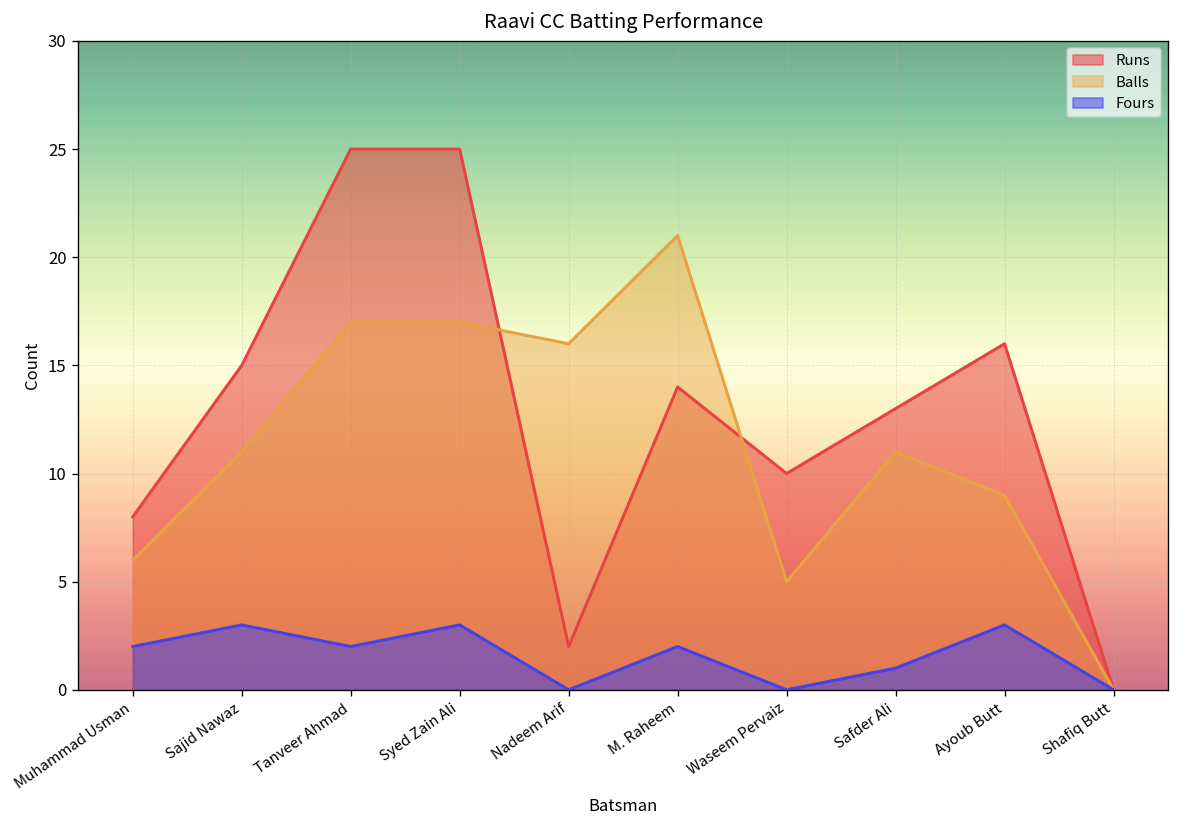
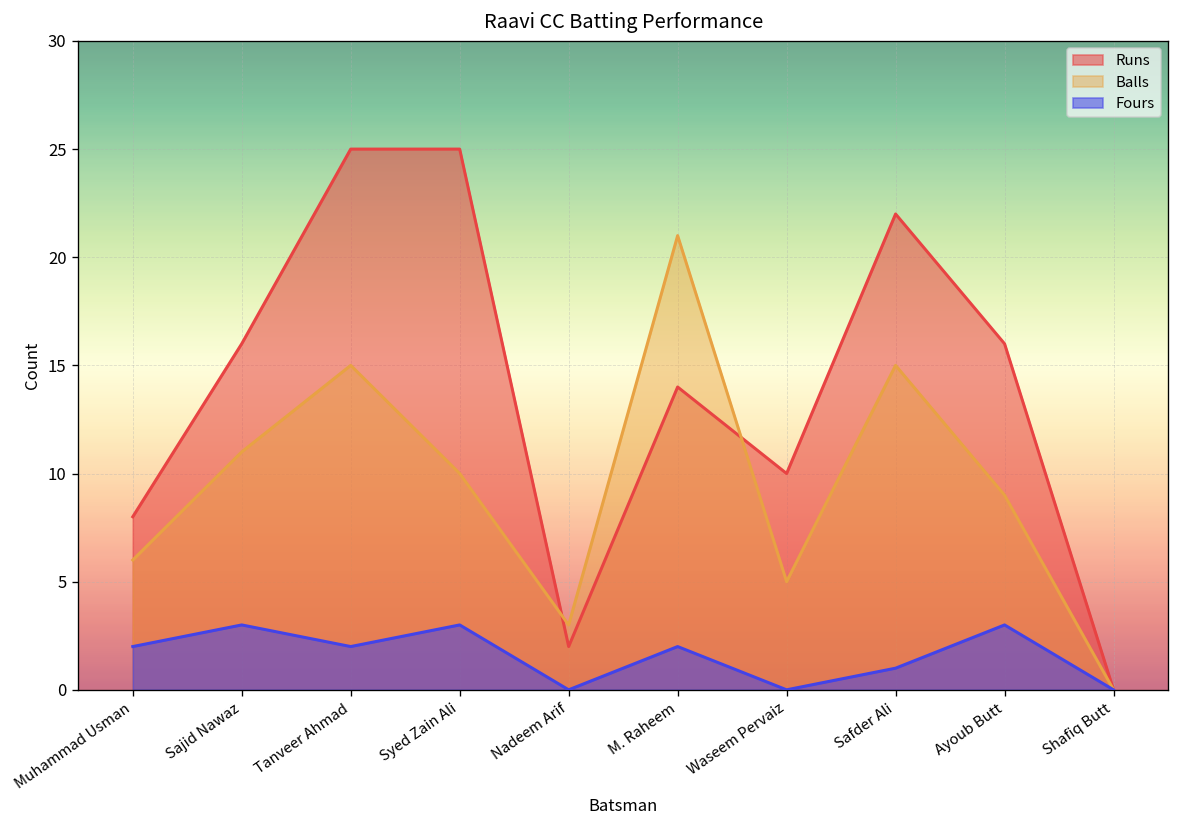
  {
    "Runs": {
      "Muhammad Usman": 8,
-     "Sajid Nawaz": 15,
+     "Sajid Nawaz": 16,
      "Tanveer Ahmad": 25,
      "Syed Zain Ali": 25,
      "Nadeem Arif": 2,
      "M. Raheem": 14,
      "Waseem Pervaiz": 10,
-     "Safder Ali": 13,
+     "Safder Ali": 22,
      "Ayoub Butt": 16
    },
    "Balls": {
      "Muhammad Usman": 6,
      "Sajid Nawaz": 11,
-     "Tanveer Ahmad": 17,
-     "Syed Zain Ali": 17,
-     "Nadeem Arif": 16,
+     "Tanveer Ahmad": 15,
+     "Syed Zain Ali": 10,
+     "Nadeem Arif": 3,
      "M. Raheem": 21,
      "Waseem Pervaiz": 5,
-     "Safder Ali": 11,
+     "Safder Ali": 15,
      "Ayoub Butt": 9
    },
    "Fours": {
      "Muhammad Usman": 2,
      "Sajid Nawaz": 3,
      "Tanveer Ahmad": 2,
      "Syed Zain Ali": 3,
      "Nadeem Arif": 0,
      "M. Raheem": 2,
      "Waseem Pervaiz": 0,
      "Safder Ali": 1,
      "Ayoub Butt": 3
    }
  }
